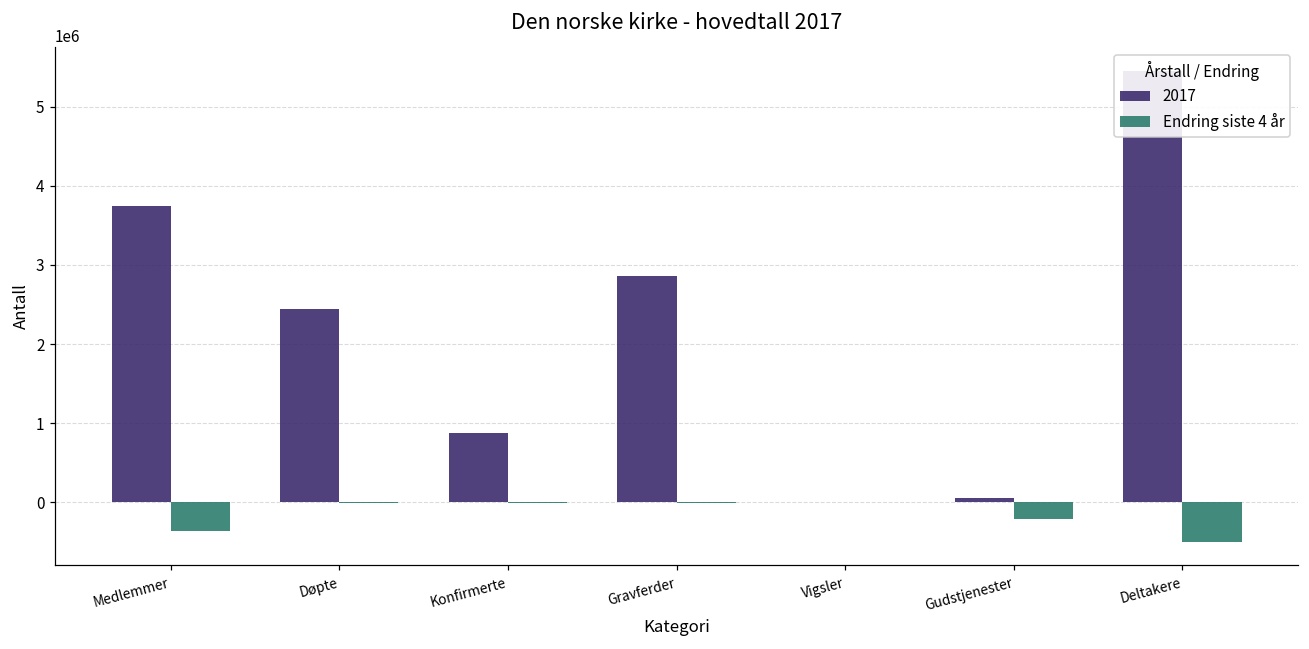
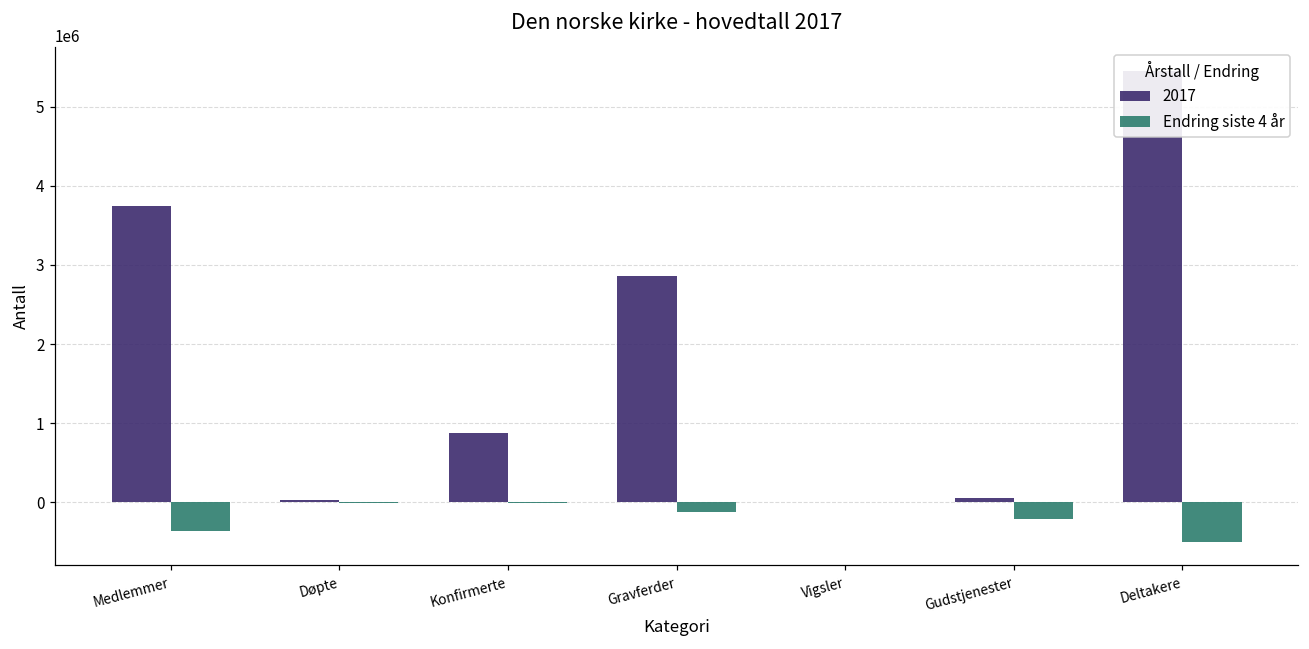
  {
    "2017": {
      "Medlemmer": 3700000,
-     "Døpte": 2400000,
+     "Døpte": 0,
      "Konfirmerte": 900000,
      "Gravferder": 2900000,
      "Gudstjenester": 100000
    },
    "Endring siste 4 år": {
      "Medlemmer": -400000,
-     "Gravferder": 0,
+     "Gravferder": -100000,
      "Gudstjenester": -200000,
      "Deltakere": -500000
    }
  }
